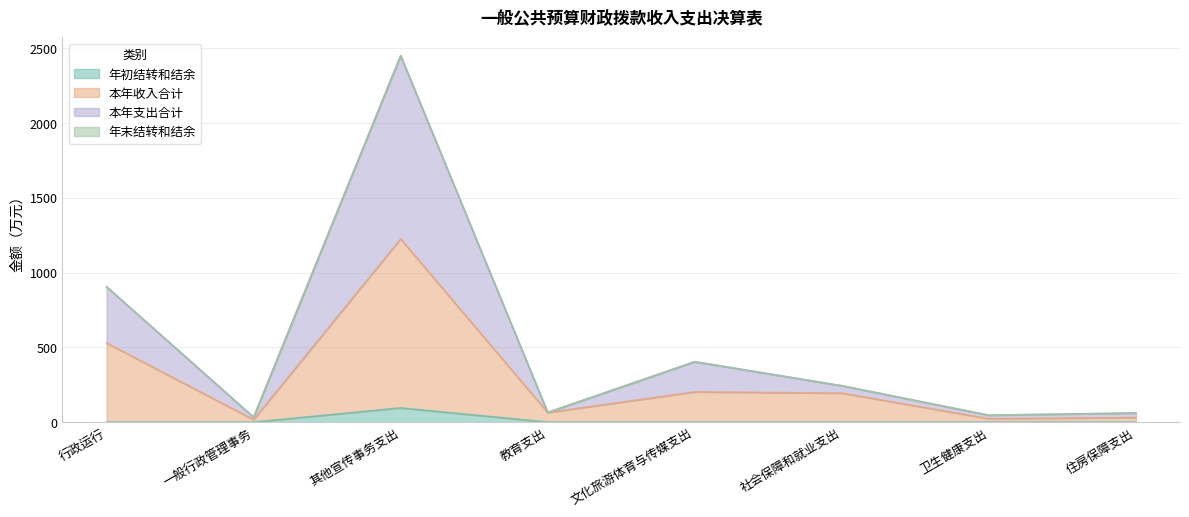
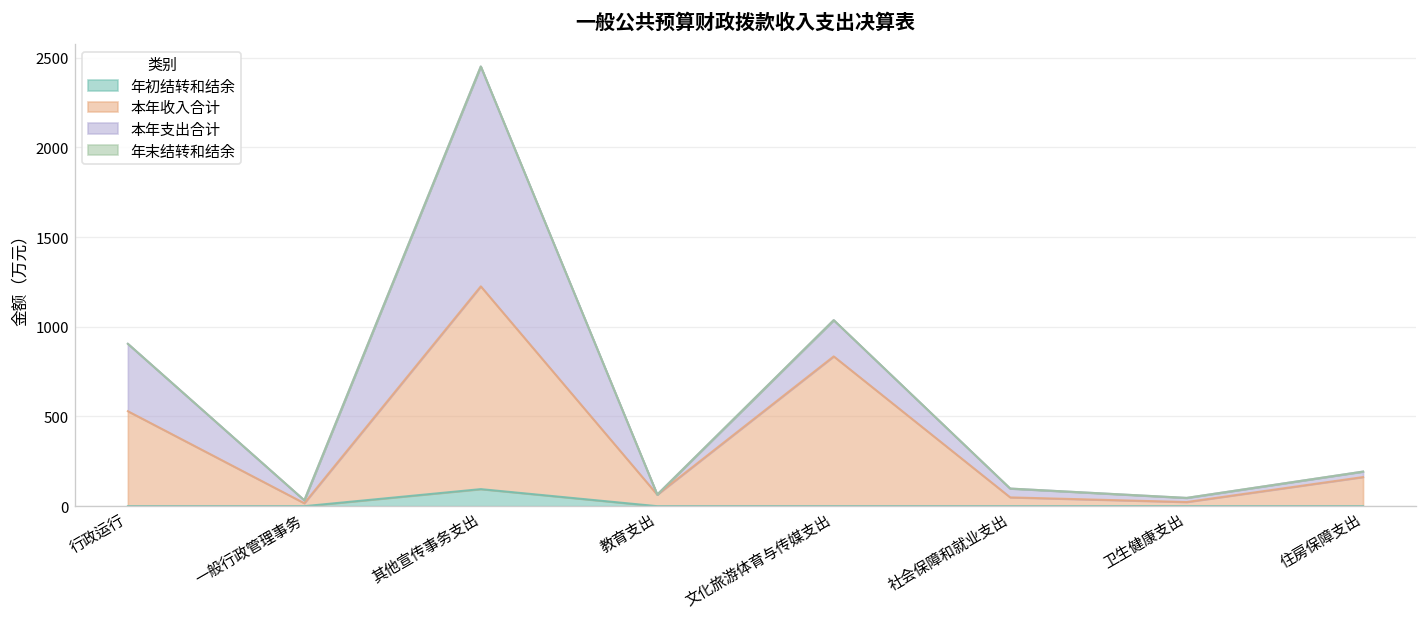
  {
    "本年收入合计": {
      "行政运行": 530,
      "其他宣传事务支出": 1130,
-     "文化旅游体育与传媒支出": 200,
-     "社会保障和就业支出": 190,
+     "文化旅游体育与传媒支出": 840,
+     "社会保障和就业支出": 50,
      "卫生健康支出": 20,
-     "住房保障支出": 30
+     "住房保障支出": 160
    }
  }
